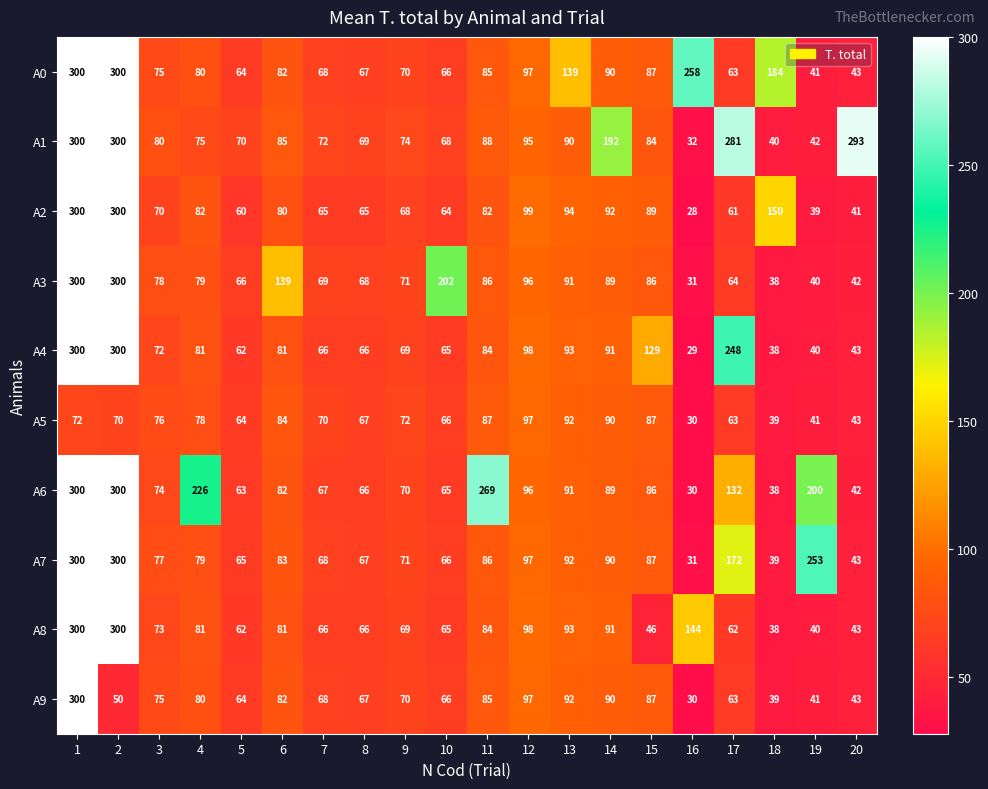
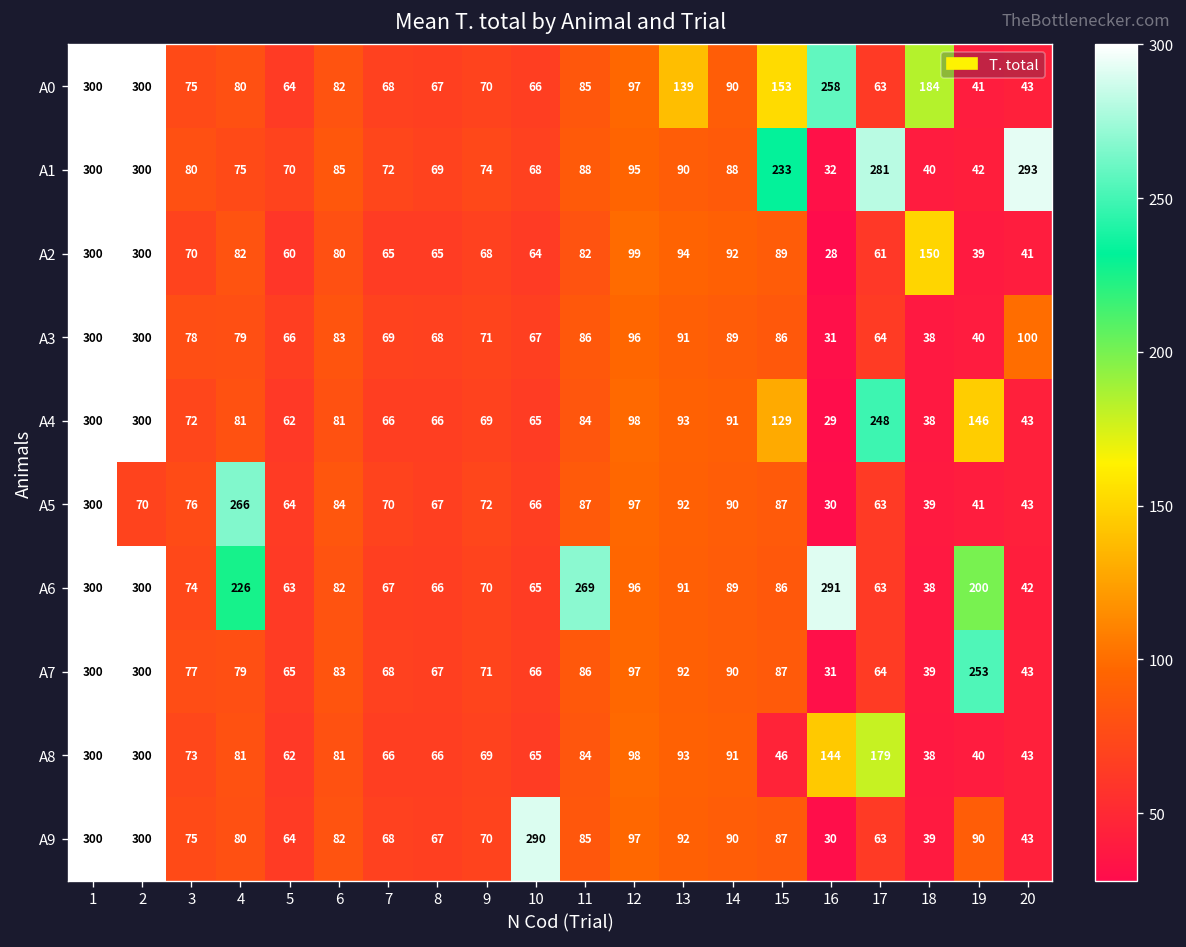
  {
    "A0": {
      "1": 300,
      "2": 300,
      "3": 75,
      "4": 80,
      "5": 64,
      "6": 82,
      "7": 68,
      "8": 67,
      "9": 70,
      "10": 66,
      "11": 85,
      "12": 97,
      "13": 139,
      "14": 90,
-     "15": 87,
+     "15": 153,
      "16": 258,
      "17": 63,
      "18": 184,
      "19": 41,
      "20": 43
    },
    "A1": {
      "1": 300,
      "2": 300,
      "3": 80,
      "4": 75,
      "5": 70,
      "6": 85,
      "7": 72,
      "8": 69,
      "9": 74,
      "10": 68,
      "11": 88,
      "12": 95,
      "13": 90,
-     "14": 192,
-     "15": 84,
+     "14": 88,
+     "15": 233,
      "16": 32,
      "17": 281,
      "18": 40,
      "19": 42,
      "20": 293
    },
    "A2": {
      "1": 300,
      "2": 300,
      "3": 70,
      "4": 82,
      "5": 60,
      "6": 80,
      "7": 65,
      "8": 65,
      "9": 68,
      "10": 64,
      "11": 82,
      "12": 99,
      "13": 94,
      "14": 92,
      "15": 89,
      "16": 28,
      "17": 61,
      "18": 150,
      "19": 39,
      "20": 41
    },
    "A3": {
      "1": 300,
      "2": 300,
      "3": 78,
      "4": 79,
      "5": 66,
-     "6": 139,
+     "6": 83,
      "7": 69,
      "8": 68,
      "9": 71,
-     "10": 202,
+     "10": 67,
      "11": 86,
      "12": 96,
      "13": 91,
      "14": 89,
      "15": 86,
      "16": 31,
      "17": 64,
      "18": 38,
      "19": 40,
-     "20": 42
+     "20": 100
    },
    "A4": {
      "1": 300,
      "2": 300,
      "3": 72,
      "4": 81,
      "5": 62,
      "6": 81,
      "7": 66,
      "8": 66,
      "9": 69,
      "10": 65,
      "11": 84,
      "12": 98,
      "13": 93,
      "14": 91,
      "15": 129,
      "16": 29,
      "17": 248,
      "18": 38,
-     "19": 40,
+     "19": 146,
      "20": 43
    },
    "A5": {
-     "1": 72,
+     "1": 300,
      "2": 70,
      "3": 76,
-     "4": 78,
+     "4": 266,
      "5": 64,
      "6": 84,
      "7": 70,
      "8": 67,
      "9": 72,
      "10": 66,
      "11": 87,
      "12": 97,
      "13": 92,
      "14": 90,
      "15": 87,
      "16": 30,
      "17": 63,
      "18": 39,
      "19": 41,
      "20": 43
    },
    "A6": {
      "1": 300,
      "2": 300,
      "3": 74,
      "4": 226,
      "5": 63,
      "6": 82,
      "7": 67,
      "8": 66,
      "9": 70,
      "10": 65,
      "11": 269,
      "12": 96,
      "13": 91,
      "14": 89,
      "15": 86,
-     "16": 30,
-     "17": 132,
+     "16": 291,
+     "17": 63,
      "18": 38,
      "19": 200,
      "20": 42
    },
    "A7": {
      "1": 300,
      "2": 300,
      "3": 77,
      "4": 79,
      "5": 65,
      "6": 83,
      "7": 68,
      "8": 67,
      "9": 71,
      "10": 66,
      "11": 86,
      "12": 97,
      "13": 92,
      "14": 90,
      "15": 87,
      "16": 31,
-     "17": 172,
+     "17": 64,
      "18": 39,
      "19": 253,
      "20": 43
    },
    "A8": {
      "1": 300,
      "2": 300,
      "3": 73,
      "4": 81,
      "5": 62,
      "6": 81,
      "7": 66,
      "8": 66,
      "9": 69,
      "10": 65,
      "11": 84,
      "12": 98,
      "13": 93,
      "14": 91,
      "15": 46,
      "16": 144,
-     "17": 62,
+     "17": 179,
      "18": 38,
      "19": 40,
      "20": 43
    },
    "A9": {
      "1": 300,
-     "2": 50,
+     "2": 300,
      "3": 75,
      "4": 80,
      "5": 64,
      "6": 82,
      "7": 68,
      "8": 67,
      "9": 70,
-     "10": 66,
+     "10": 290,
      "11": 85,
      "12": 97,
      "13": 92,
      "14": 90,
      "15": 87,
      "16": 30,
      "17": 63,
      "18": 39,
-     "19": 41,
+     "19": 90,
      "20": 43
    }
  }
